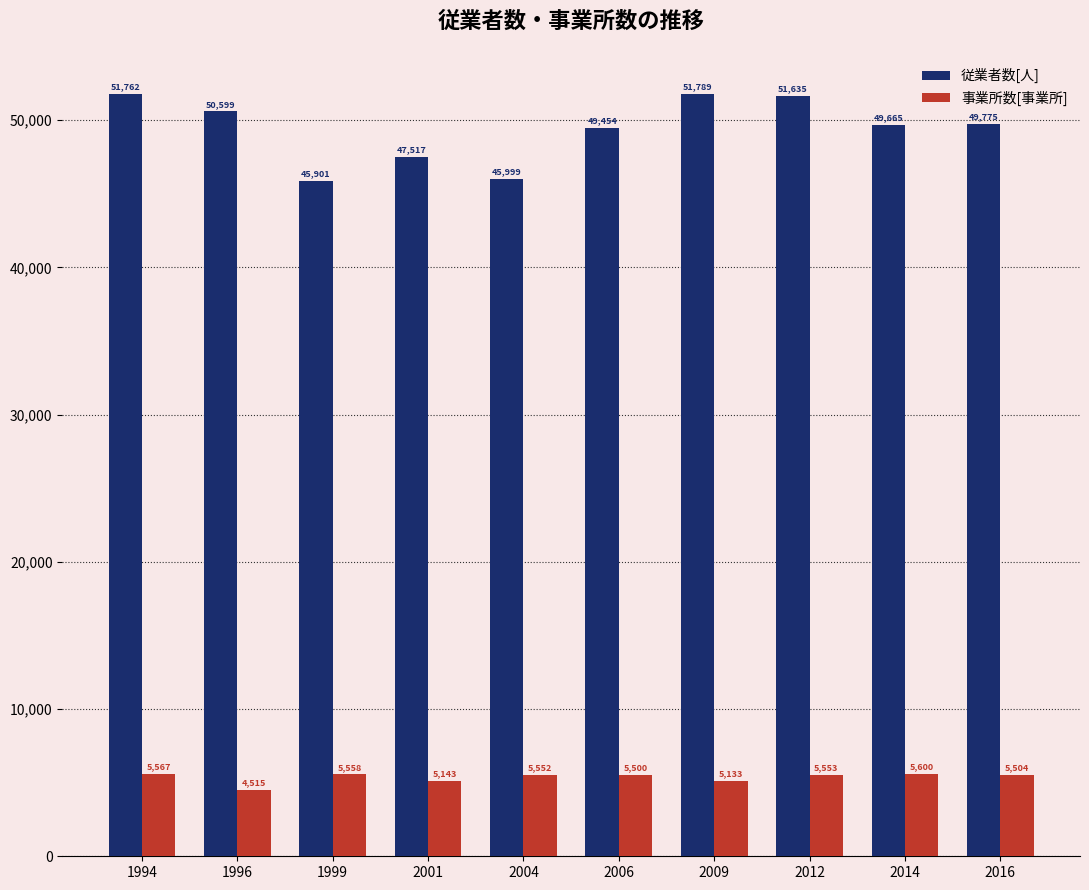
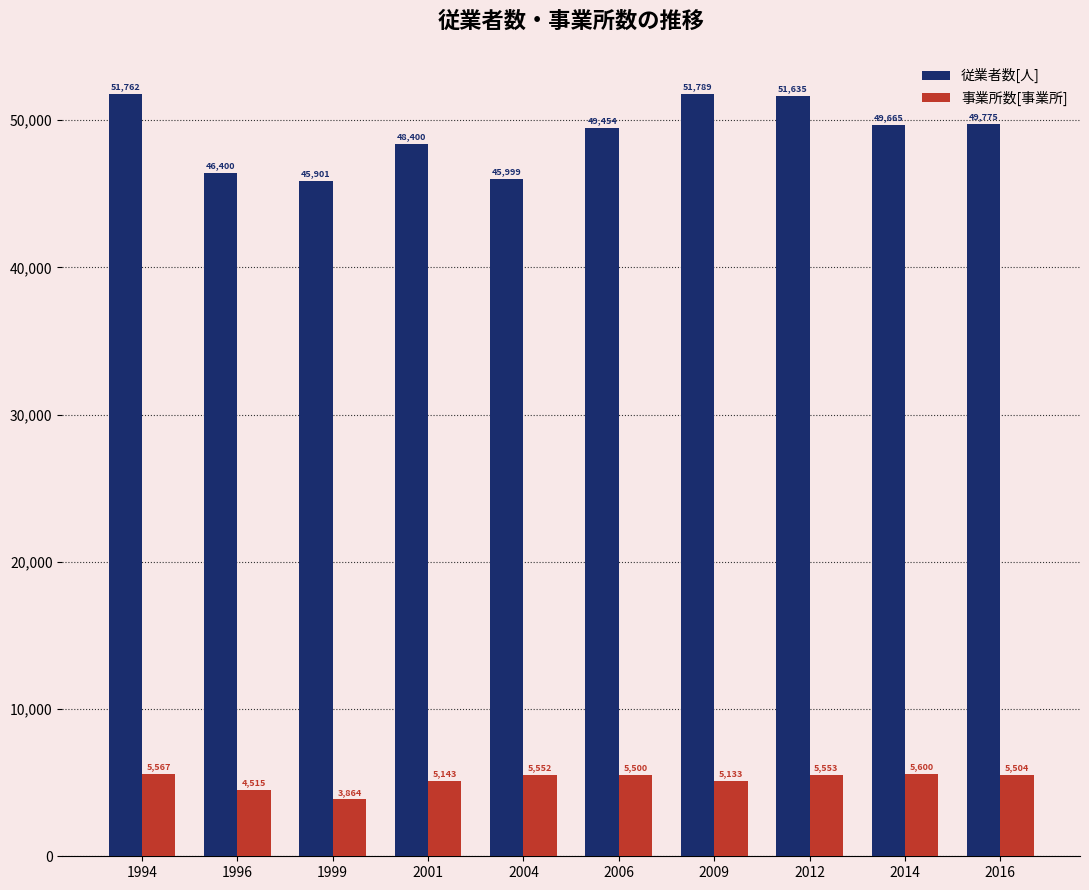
  {
    "従業者数[人]": {
      "1994": "51,762",
-     "1996": "50,599",
+     "1996": "46,400",
      "1999": "45,901",
-     "2001": "47,517",
+     "2001": "48,400",
      "2004": "45,999",
      "2006": "49,454",
      "2009": "51,789",
      "2012": "51,635",
      "2014": "49,665",
      "2016": "49,775"
    },
    "事業所数[事業所]": {
      "1994": "5,567",
      "1996": "4,515",
-     "1999": "5,558",
+     "1999": "3,864",
      "2001": "5,143",
      "2004": "5,552",
      "2006": "5,500",
      "2009": "5,133",
      "2012": "5,553",
      "2014": "5,600",
      "2016": "5,504"
    }
  }
